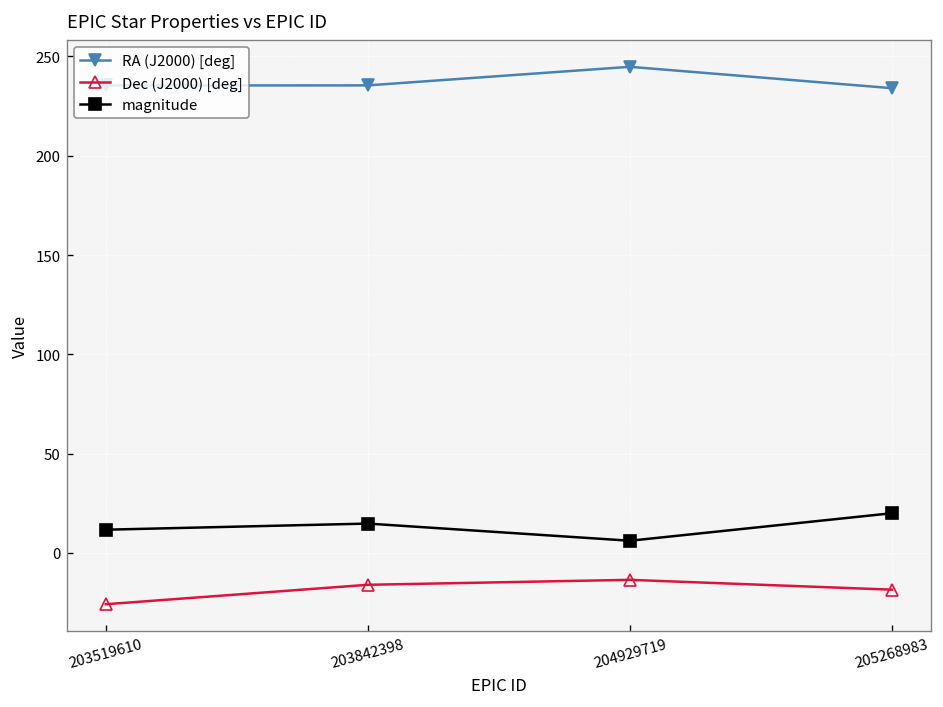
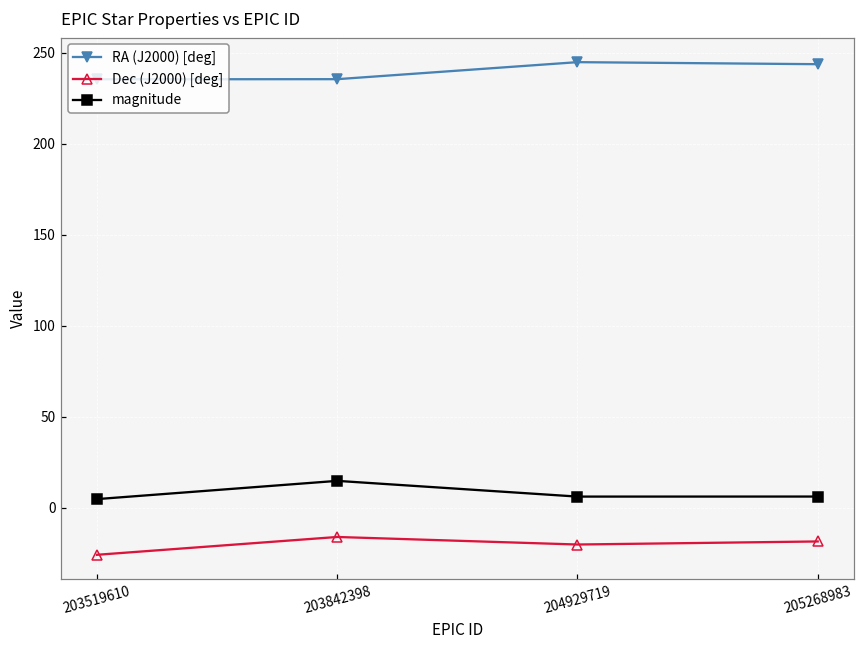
  {
    "RA (J2000) [deg]": {
      "203842398": 235,
      "204929719": 245,
-     "205268983": 234
+     "205268983": 244
    },
    "Dec (J2000) [deg]": {
      "203519610": -26,
      "203842398": -16,
-     "204929719": -14,
+     "204929719": -20,
      "205268983": -19
    },
    "magnitude": {
-     "203519610": 12,
+     "203519610": 5,
      "203842398": 15,
      "204929719": 6,
-     "205268983": 20
+     "205268983": 6
    }
  }
